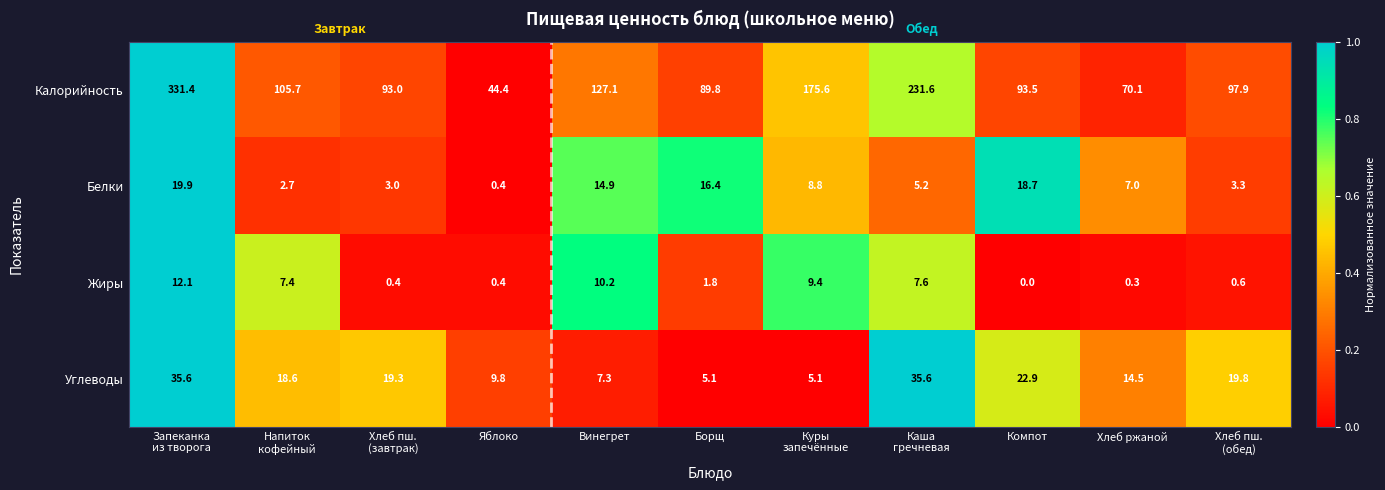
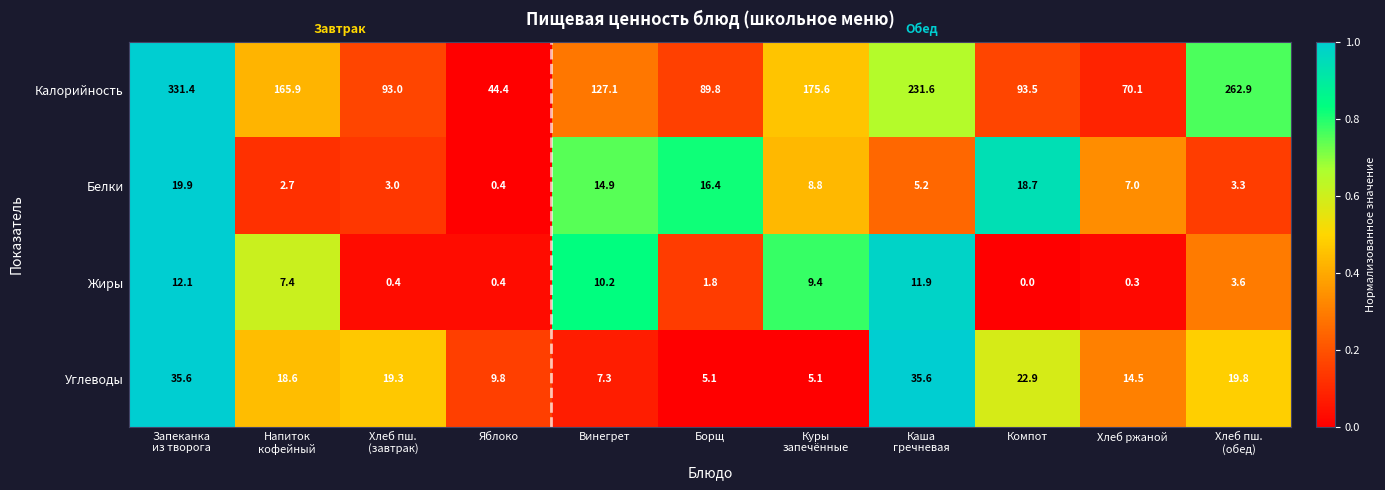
  {
    "Калорийность": {
      "Запеканка из творога": 331.4,
-     "Напиток кофейный": 105.7,
+     "Напиток кофейный": 165.9,
      "Хлеб пш. (завтрак)": 93.0,
      "Яблоко": 44.4,
      "Винегрет": 127.1,
      "Борщ": 89.8,
      "Куры запечённые": 175.6,
      "Каша гречневая": 231.6,
      "Компот": 93.5,
      "Хлеб ржаной": 70.1,
-     "Хлеб пш. (обед)": 97.9
+     "Хлеб пш. (обед)": 262.9
    },
    "Белки": {
      "Запеканка из творога": 19.9,
      "Напиток кофейный": 2.7,
      "Хлеб пш. (завтрак)": 3.0,
      "Яблоко": 0.4,
      "Винегрет": 14.9,
      "Борщ": 16.4,
      "Куры запечённые": 8.8,
      "Каша гречневая": 5.2,
      "Компот": 18.7,
      "Хлеб ржаной": 7.0,
      "Хлеб пш. (обед)": 3.3
    },
    "Жиры": {
      "Запеканка из творога": 12.1,
      "Напиток кофейный": 7.4,
      "Хлеб пш. (завтрак)": 0.4,
      "Яблоко": 0.4,
      "Винегрет": 10.2,
      "Борщ": 1.8,
      "Куры запечённые": 9.4,
-     "Каша гречневая": 7.6,
+     "Каша гречневая": 11.9,
      "Компот": 0.0,
      "Хлеб ржаной": 0.3,
-     "Хлеб пш. (обед)": 0.6
+     "Хлеб пш. (обед)": 3.6
    },
    "Углеводы": {
      "Запеканка из творога": 35.6,
      "Напиток кофейный": 18.6,
      "Хлеб пш. (завтрак)": 19.3,
      "Яблоко": 9.8,
      "Винегрет": 7.3,
      "Борщ": 5.1,
      "Куры запечённые": 5.1,
      "Каша гречневая": 35.6,
      "Компот": 22.9,
      "Хлеб ржаной": 14.5,
      "Хлеб пш. (обед)": 19.8
    }
  }
